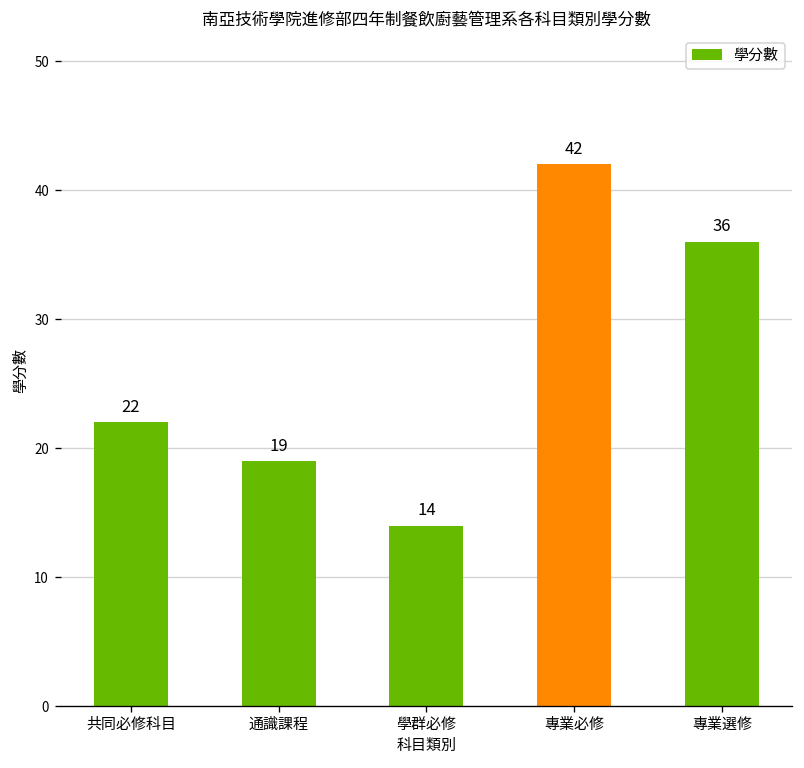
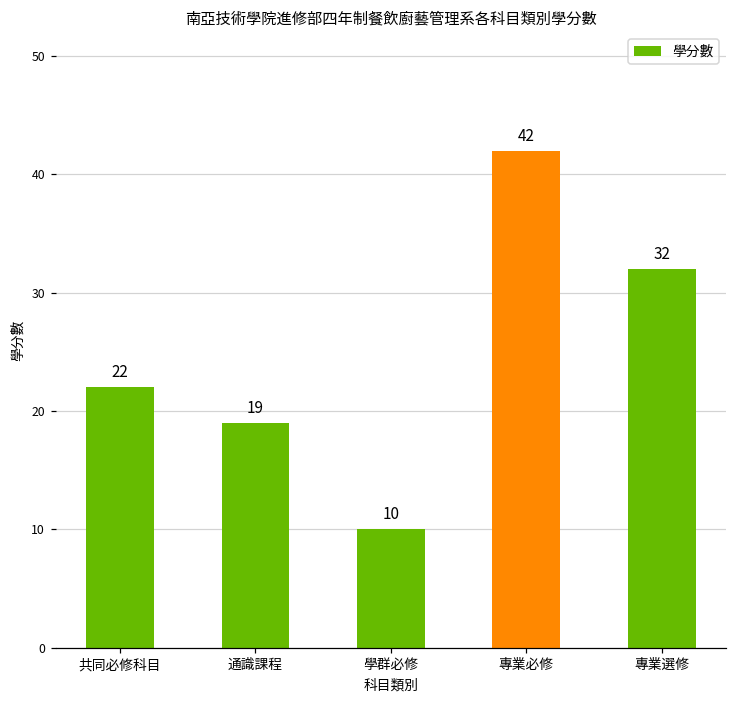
  {
    "共同必修科目": 22,
    "通識課程": 19,
-   "學群必修": 14,
+   "學群必修": 10,
    "專業必修": 42,
-   "專業選修": 36
+   "專業選修": 32
  }
